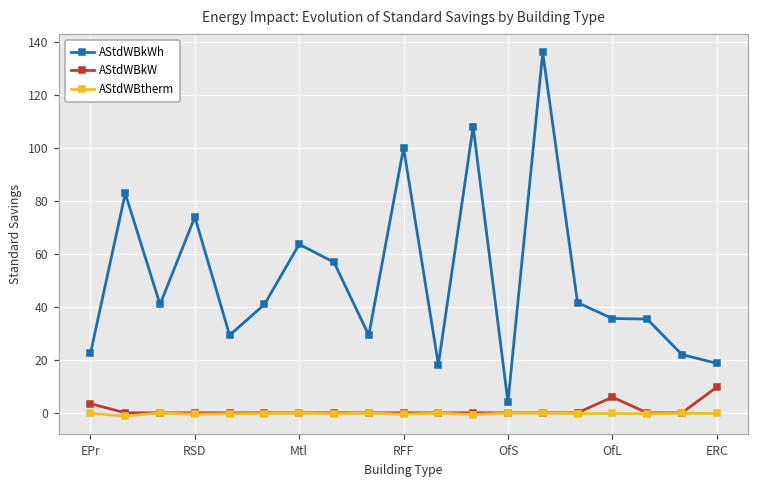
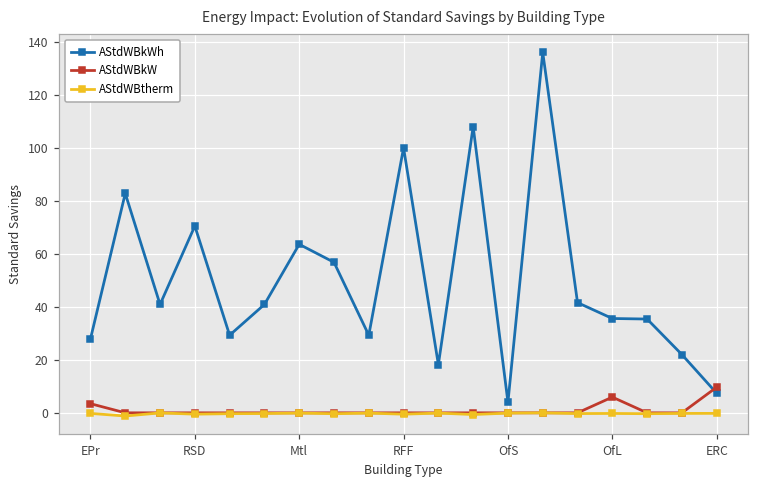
  {
    "AStdWBkWh": {
-     "EPr": 22,
-     "RSD": 74,
+     "EPr": 28,
+     "RSD": 71,
      "Mtl": 64,
      "RFF": 100,
      "OfS": 4,
      "OfL": 36,
-     "ERC": 19
+     "ERC": 7
    },
    "AStdWBkW": {
      "EPr": 3,
      "OfL": 6,
      "ERC": 10
    },
    "AStdWBtherm": {
      "EPr": 0,
      "OfL": 0,
      "ERC": 0
    }
  }
